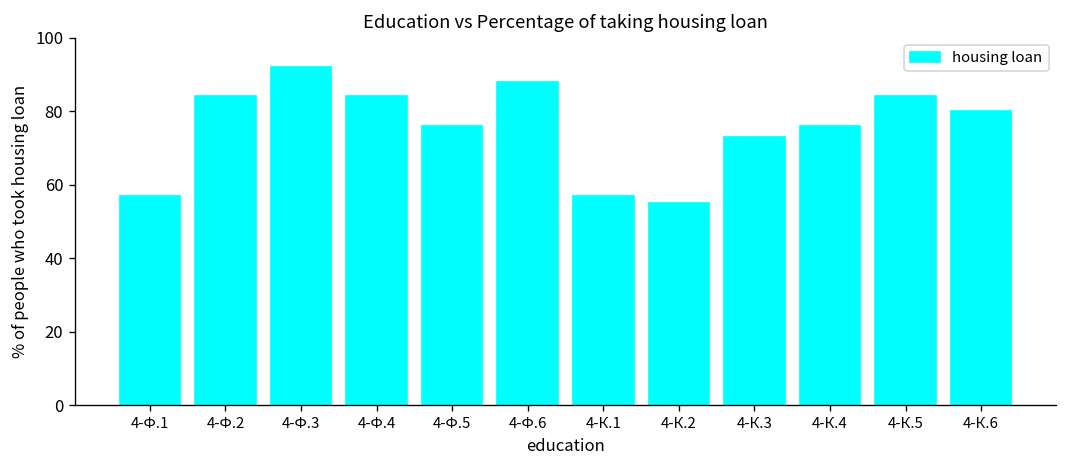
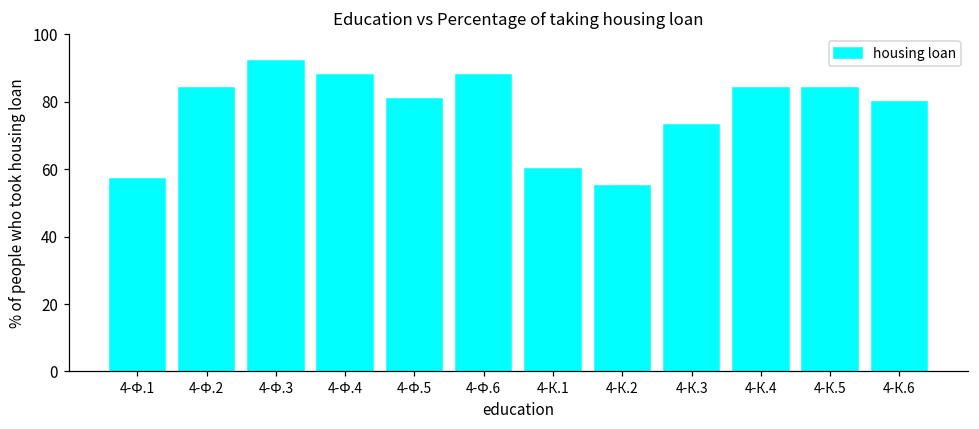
  {
    "4-Ф.1": 57,
    "4-Ф.2": 84,
    "4-Ф.3": 92,
-   "4-Ф.4": 84,
-   "4-Ф.5": 76,
+   "4-Ф.4": 88,
+   "4-Ф.5": 81,
    "4-Ф.6": 88,
-   "4-К.1": 57,
+   "4-К.1": 60,
    "4-К.2": 55,
    "4-К.3": 73,
-   "4-К.4": 76,
+   "4-К.4": 84,
    "4-К.5": 84,
    "4-К.6": 80
  }
